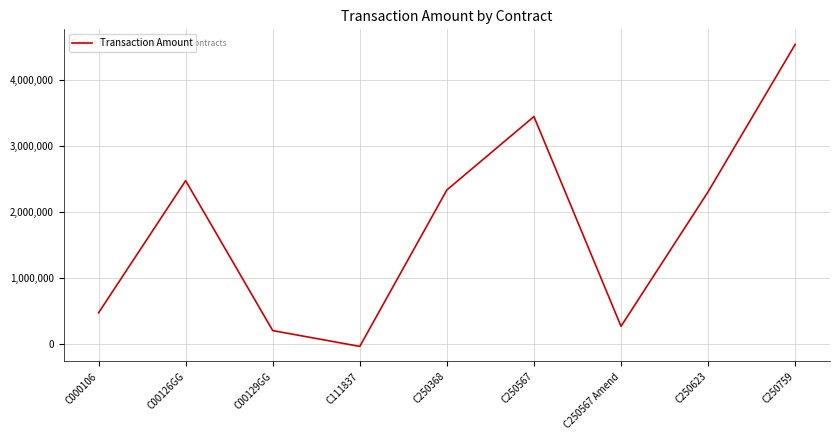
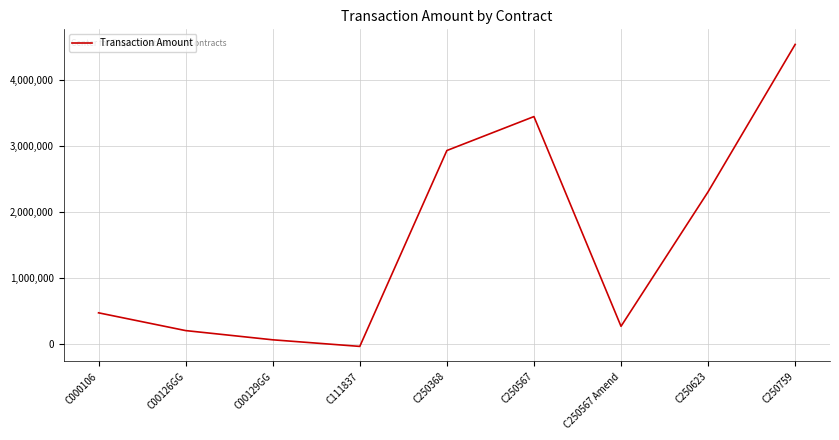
  {
    "C000106": "500,000",
-   "C00126GG": "2,500,000",
-   "C00129GG": "200,000",
+   "C00126GG": "200,000",
+   "C00129GG": "100,000",
    "C111837": "0",
-   "C250368": "2,300,000",
+   "C250368": "2,900,000",
    "C250567": "3,400,000",
    "C250567 Amend": "300,000",
    "C250623": "2,300,000",
    "C250759": "4,500,000"
  }
